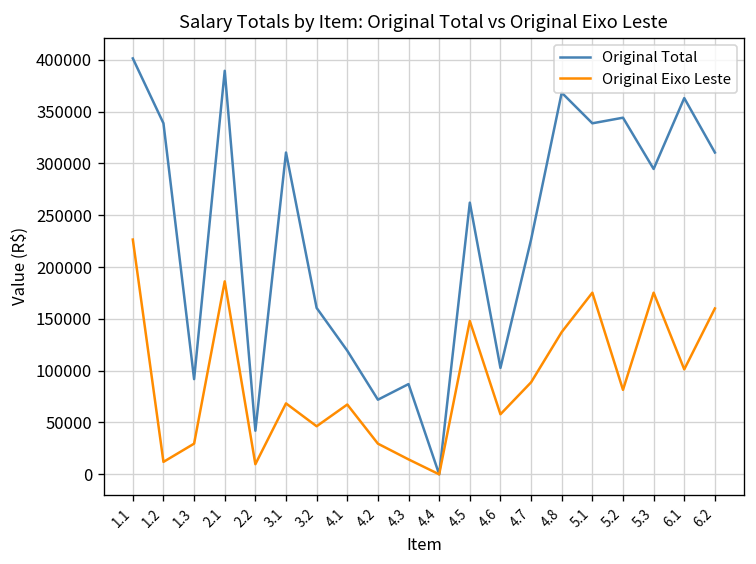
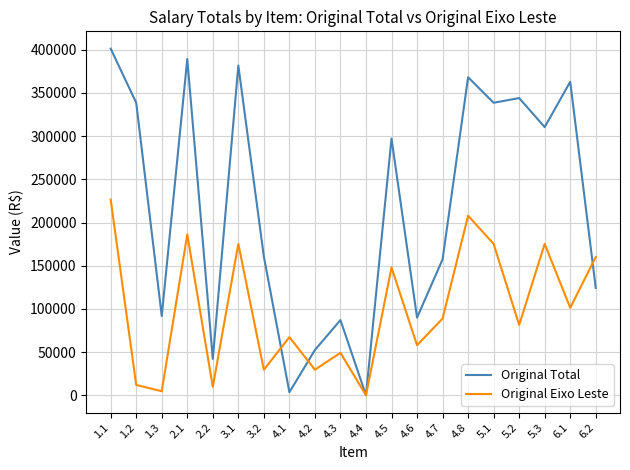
  {
    "Original Total": {
      "1.1": 400000,
      "1.2": 340000,
      "1.3": 90000,
      "2.1": 390000,
      "2.2": 40000,
-     "3.1": 310000,
+     "3.1": 380000,
      "3.2": 160000,
-     "4.1": 120000,
-     "4.2": 70000,
+     "4.1": 0,
+     "4.2": 50000,
      "4.3": 90000,
-     "4.5": 260000,
-     "4.6": 100000,
-     "4.7": 230000,
+     "4.5": 300000,
+     "4.6": 90000,
+     "4.7": 160000,
      "4.8": 370000,
      "5.1": 340000,
      "5.2": 340000,
-     "5.3": 290000,
+     "5.3": 310000,
      "6.1": 360000,
-     "6.2": 310000
+     "6.2": 120000
    },
    "Original Eixo Leste": {
      "1.1": 230000,
      "1.2": 10000,
-     "1.3": 30000,
+     "1.3": 0,
      "2.1": 190000,
      "2.2": 10000,
-     "3.1": 70000,
-     "3.2": 50000,
+     "3.1": 180000,
+     "3.2": 30000,
      "4.1": 70000,
      "4.2": 30000,
-     "4.3": 10000,
+     "4.3": 50000,
      "4.5": 150000,
      "4.6": 60000,
      "4.7": 90000,
-     "4.8": 140000,
+     "4.8": 210000,
      "5.1": 180000,
      "5.2": 80000,
      "5.3": 180000,
      "6.1": 100000,
      "6.2": 160000
    }
  }
